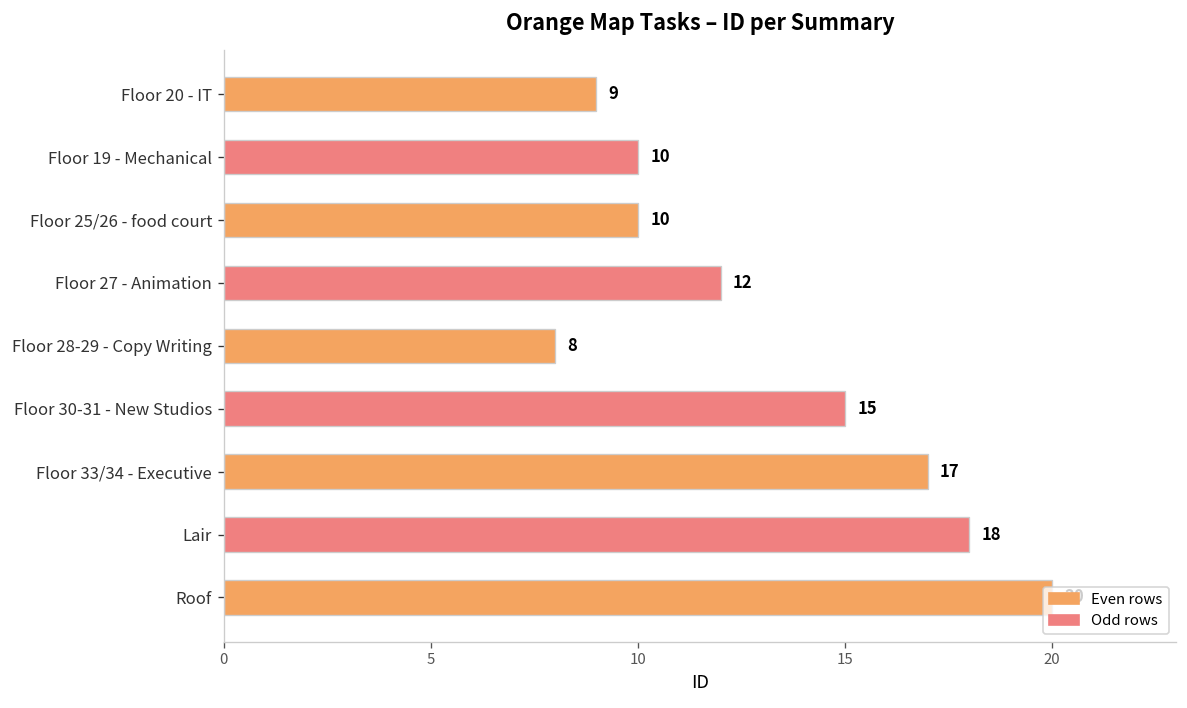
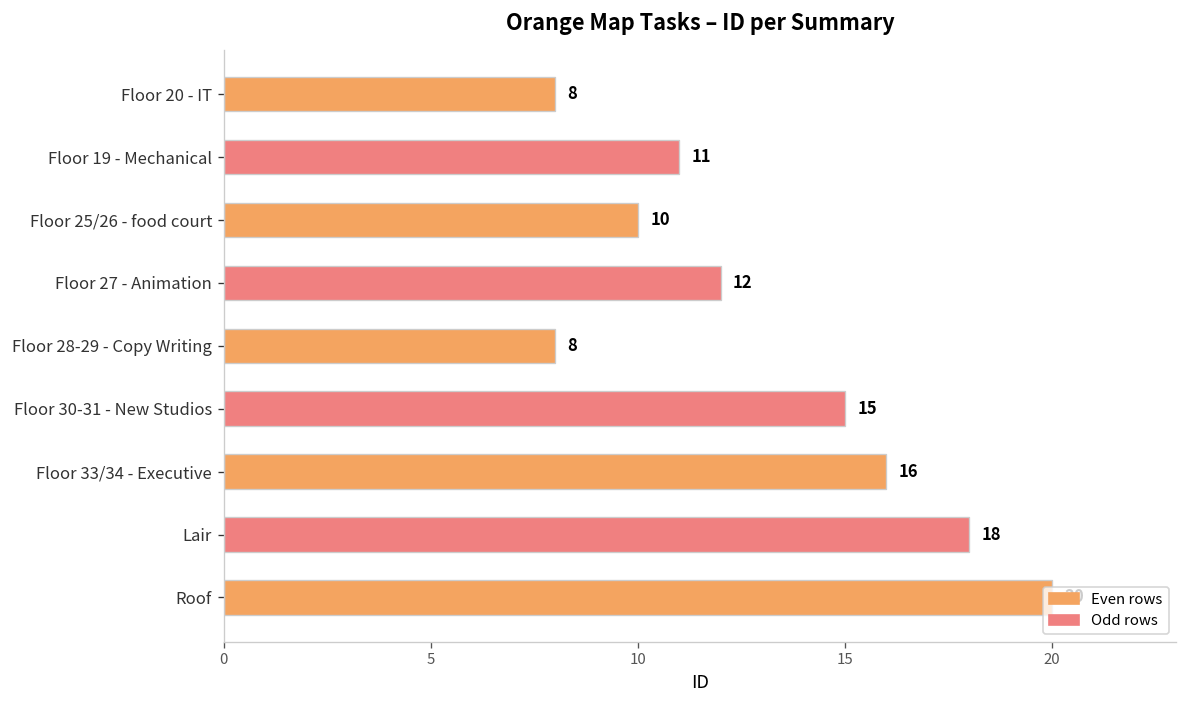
  {
-   "Floor 20 - IT": 9,
-   "Floor 19 - Mechanical": 10,
+   "Floor 20 - IT": 8,
+   "Floor 19 - Mechanical": 11,
    "Floor 25/26 - food court": 10,
    "Floor 27 - Animation": 12,
    "Floor 28-29 - Copy Writing": 8,
    "Floor 30-31 - New Studios": 15,
-   "Floor 33/34 - Executive": 17,
+   "Floor 33/34 - Executive": 16,
    "Lair": 18
  }
